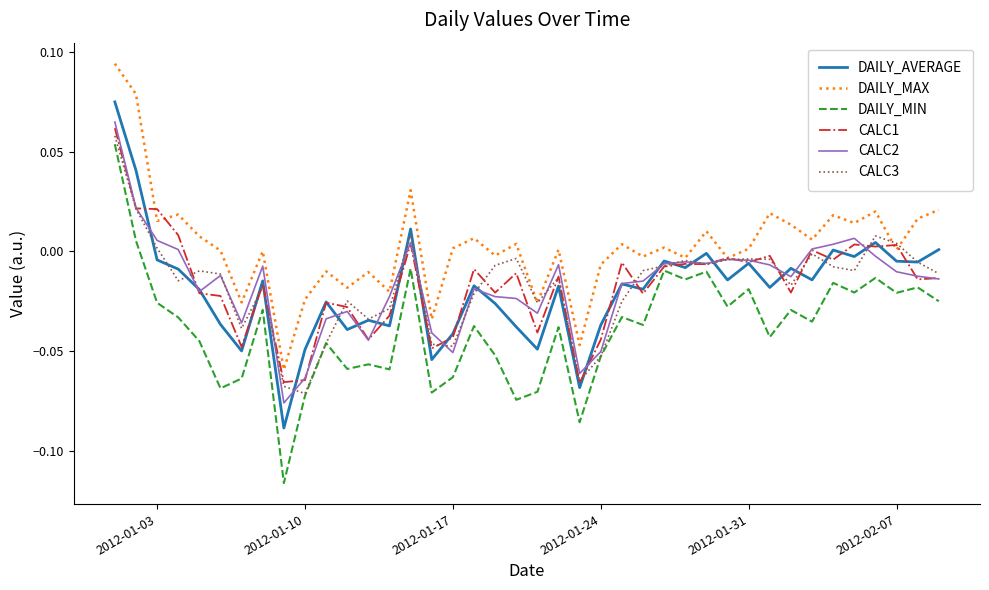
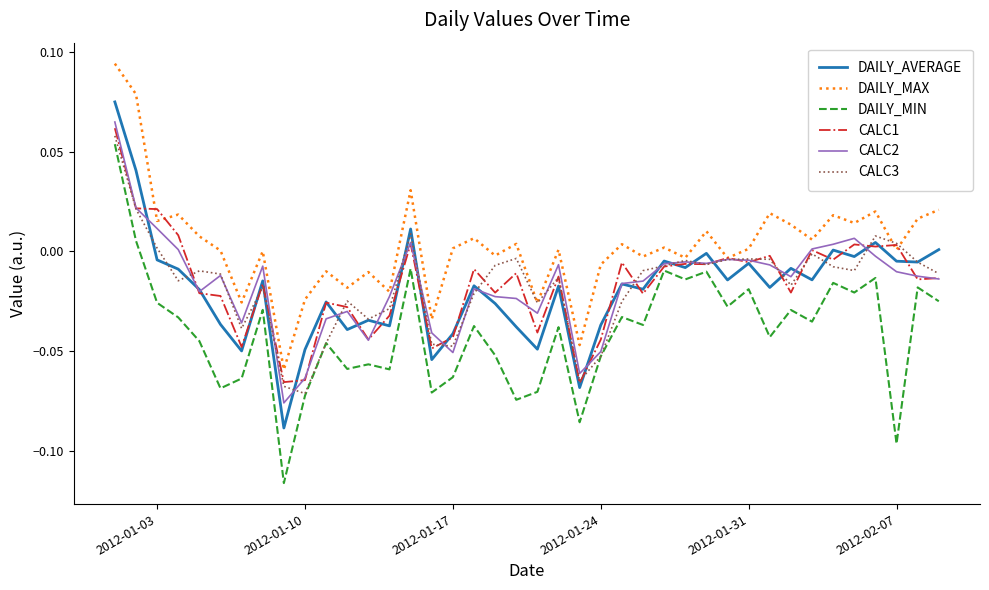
  {
    "DAILY_AVERAGE": {
      "2012-01-03": -0.004,
      "2012-01-10": -0.049,
      "2012-01-17": -0.041,
      "2012-01-24": -0.037,
      "2012-02-07": -0.005
    },
    "DAILY_MAX": {
      "2012-01-03": 0.015,
      "2012-01-10": -0.024,
      "2012-01-17": 0.002,
      "2012-01-24": -0.007,
      "2012-01-31": 0.001,
      "2012-02-07": 0.001
    },
    "DAILY_MIN": {
      "2012-01-03": -0.026,
      "2012-01-17": -0.063,
      "2012-01-31": -0.019,
-     "2012-02-07": -0.021
+     "2012-02-07": -0.097
    },
    "CALC1": {
      "2012-01-03": 0.021,
      "2012-01-17": -0.043,
      "2012-01-24": -0.044
    },
    "CALC2": {
-     "2012-01-03": 0.005,
+     "2012-01-03": 0.011,
      "2012-01-17": -0.051,
      "2012-01-24": -0.050,
      "2012-02-07": -0.010
    },
    "CALC3": {
      "2012-01-03": 0.002,
      "2012-01-17": -0.048
    }
  }
